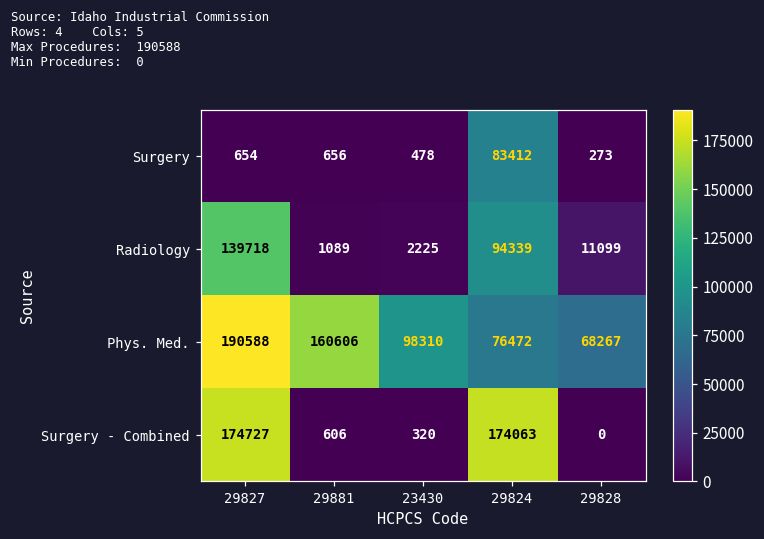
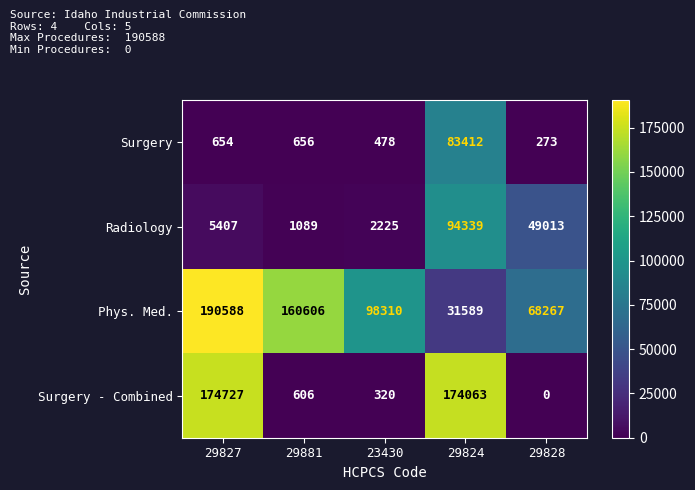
  {
    "Surgery": {
      "29827": 654,
      "29881": 656,
      "23430": 478,
      "29824": 83412,
      "29828": 273
    },
    "Radiology": {
-     "29827": 139718,
+     "29827": 5407,
      "29881": 1089,
      "23430": 2225,
      "29824": 94339,
-     "29828": 11099
+     "29828": 49013
    },
    "Phys. Med.": {
      "29827": 190588,
      "29881": 160606,
      "23430": 98310,
-     "29824": 76472,
+     "29824": 31589,
      "29828": 68267
    },
    "Surgery - Combined": {
      "29827": 174727,
      "29881": 606,
      "23430": 320,
      "29824": 174063,
      "29828": 0
    }
  }
